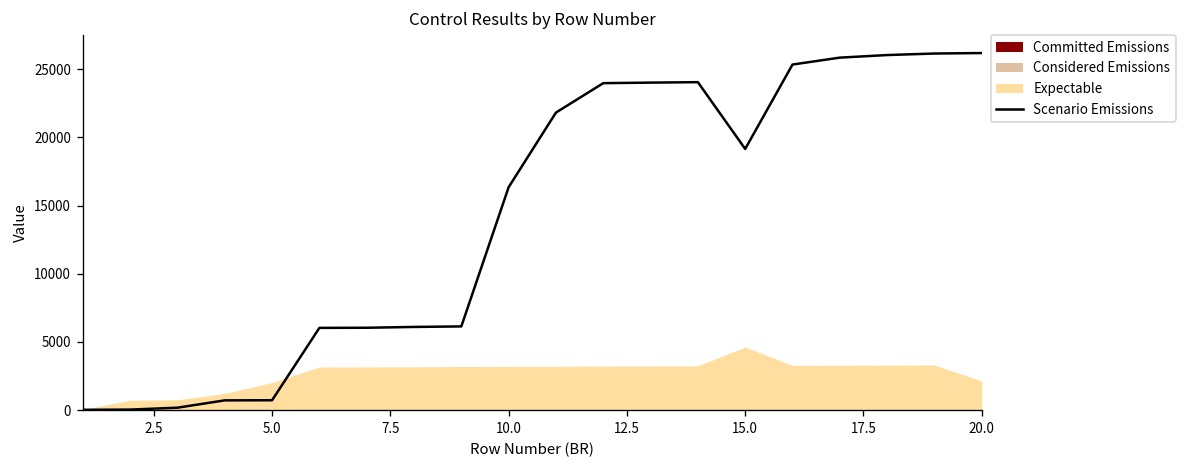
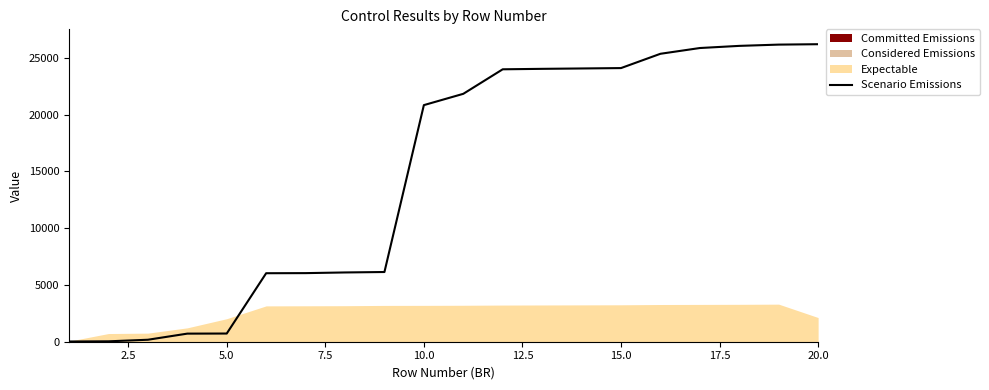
  {
    "Scenario Emissions": {
      "5.0": 700,
-     "10.0": 16400,
-     "15.0": 19200,
+     "10.0": 20800,
+     "15.0": 24100,
      "20.0": 26200
    },
    "Expectable": {
      "5.0": 2000,
      "10.0": 3200,
-     "15.0": 4600,
+     "15.0": 3300,
      "20.0": 2100
    }
  }
